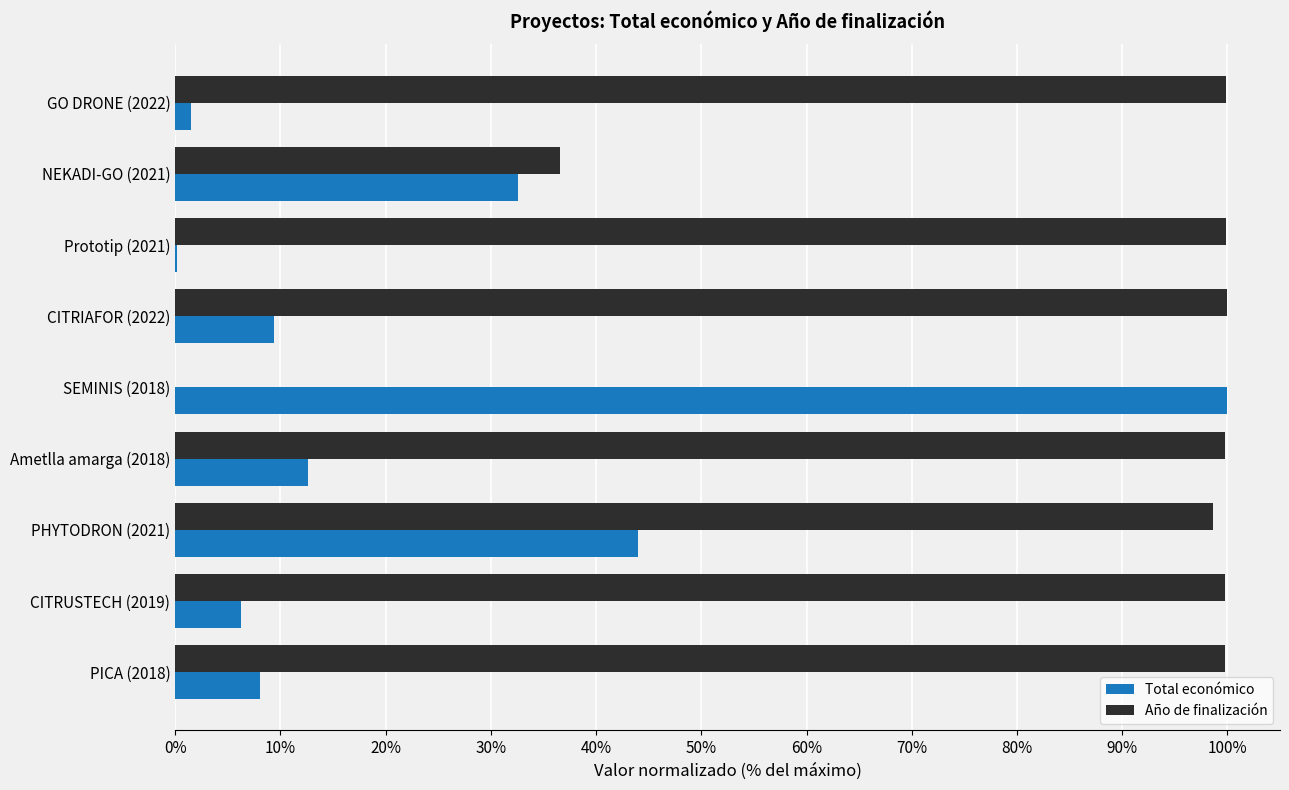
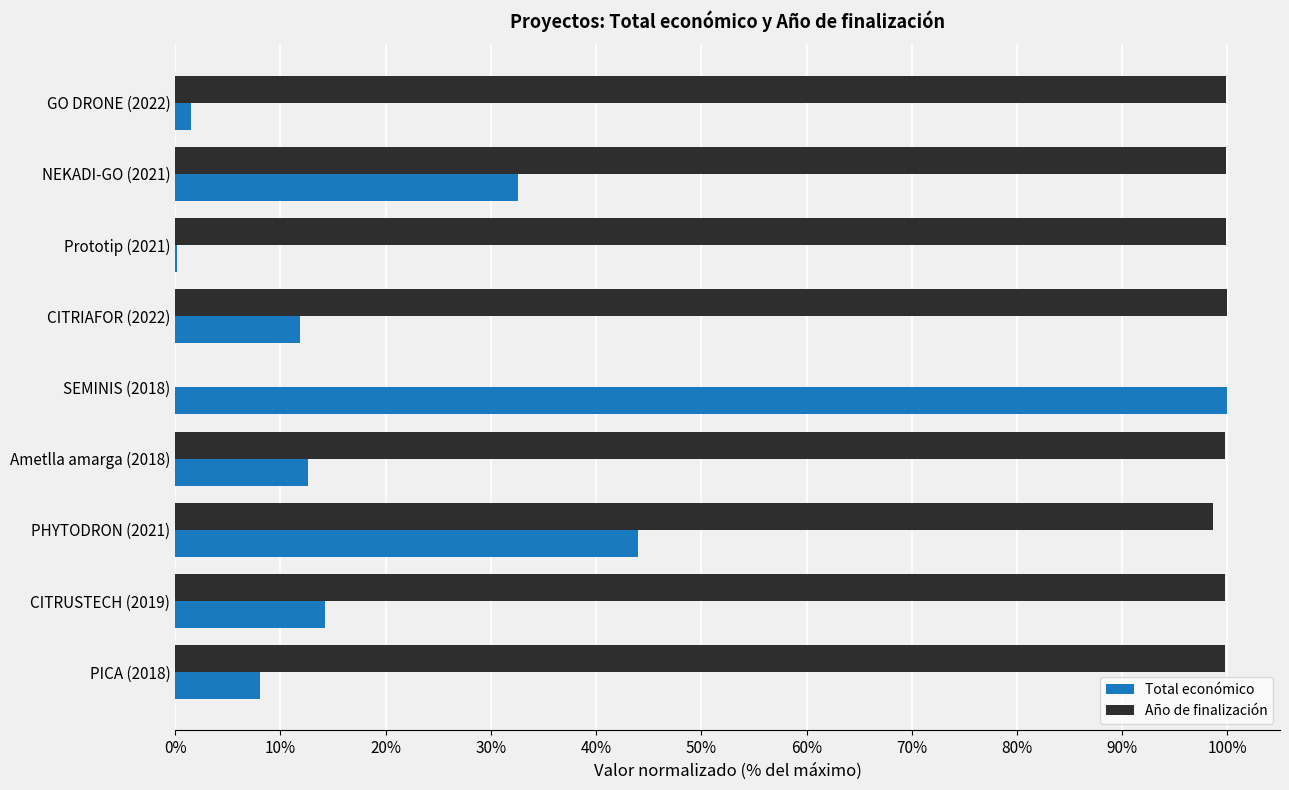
  {
    "Total económico": {
      "GO DRONE (2022)": "1.5%",
      "NEKADI-GO (2021)": "32.6%",
-     "CITRIAFOR (2022)": "9.4%",
+     "CITRIAFOR (2022)": "11.8%",
      "SEMINIS (2018)": "100.0%",
      "Ametlla amarga (2018)": "12.6%",
      "PHYTODRON (2021)": "44.0%",
-     "CITRUSTECH (2019)": "6.3%",
+     "CITRUSTECH (2019)": "14.2%",
      "PICA (2018)": "8.0%"
    },
    "Año de finalización": {
      "GO DRONE (2022)": "99.9%",
-     "NEKADI-GO (2021)": "36.6%",
+     "NEKADI-GO (2021)": "99.9%",
      "Prototip (2021)": "99.9%",
      "CITRIAFOR (2022)": "100.0%",
      "SEMINIS (2018)": "0.0%",
      "Ametlla amarga (2018)": "99.8%",
      "PHYTODRON (2021)": "98.7%",
      "CITRUSTECH (2019)": "99.8%",
      "PICA (2018)": "99.8%"
    }
  }
